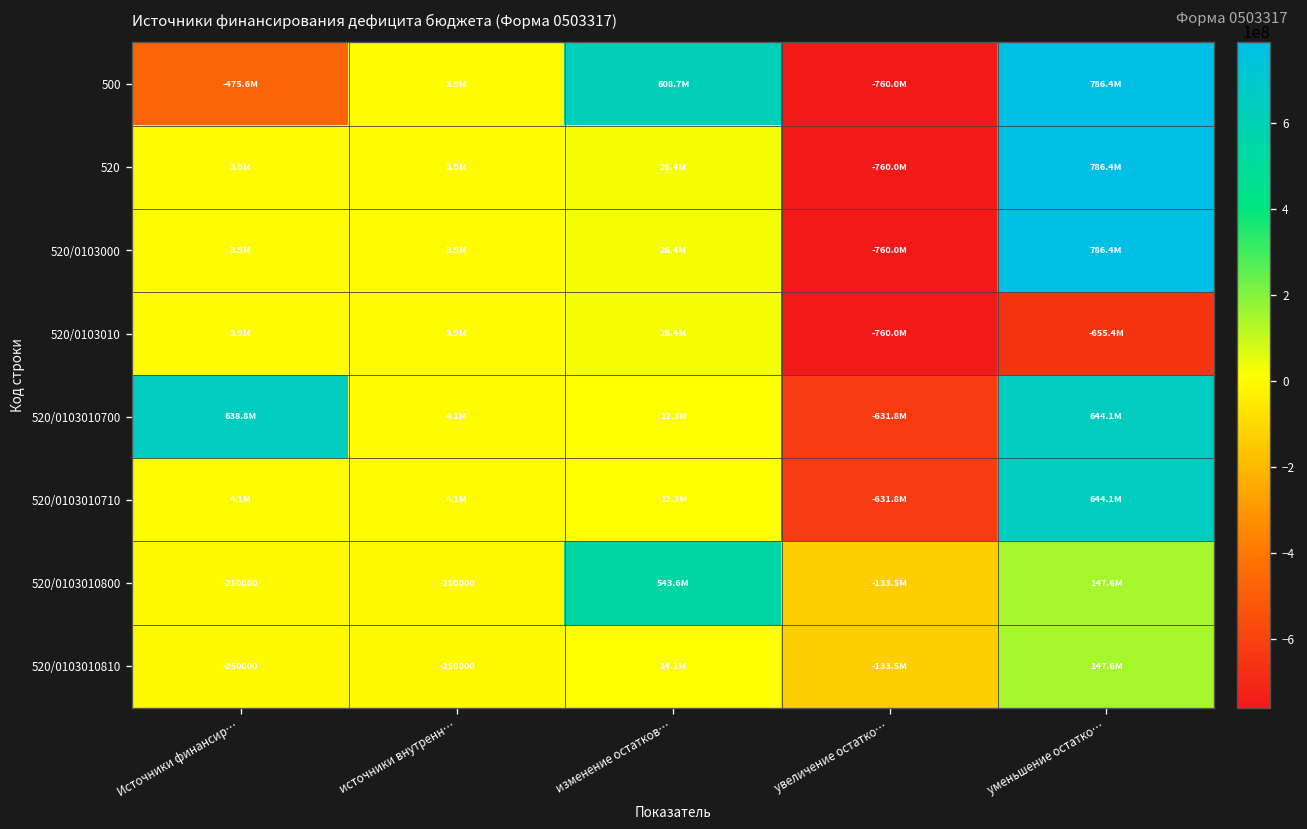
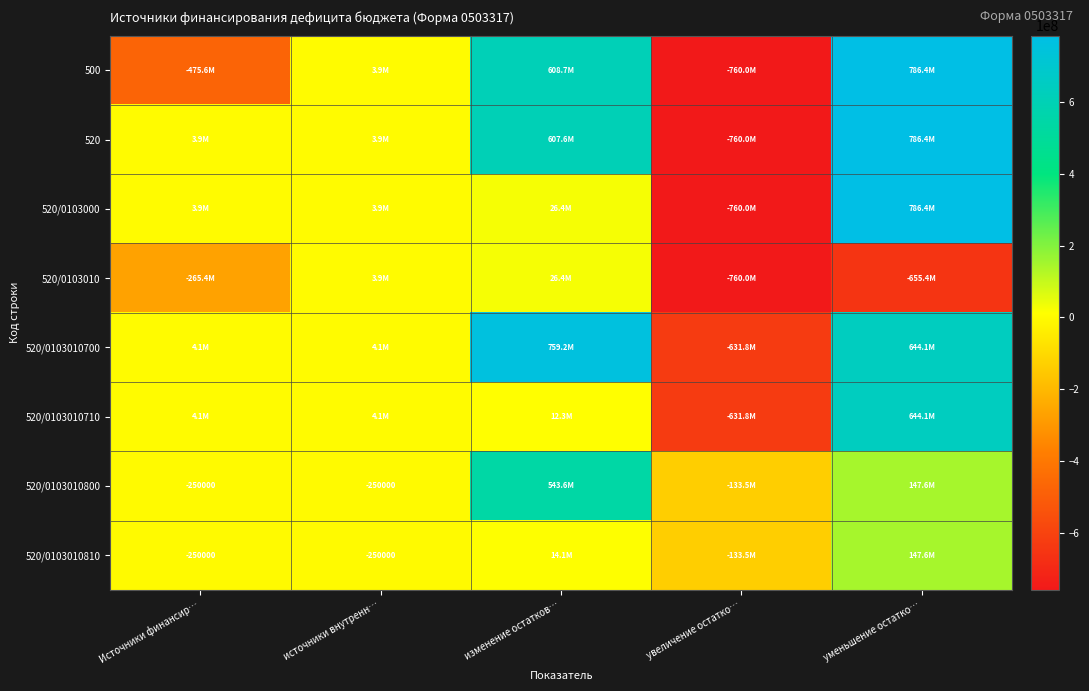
  {
    "500": {
      "Источники финансир…": "-475.6M",
      "источники внутренн…": "3.9M",
      "изменение остатков…": "608.7M",
      "увеличение остатко…": "-760.0M",
      "уменьшение остатко…": "786.4M"
    },
    "520": {
      "Источники финансир…": "3.9M",
      "источники внутренн…": "3.9M",
-     "изменение остатков…": "26.4M",
+     "изменение остатков…": "607.6M",
      "увеличение остатко…": "-760.0M",
      "уменьшение остатко…": "786.4M"
    },
    "520/0103000": {
      "Источники финансир…": "3.9M",
      "источники внутренн…": "3.9M",
      "изменение остатков…": "26.4M",
      "увеличение остатко…": "-760.0M",
      "уменьшение остатко…": "786.4M"
    },
    "520/0103010": {
-     "Источники финансир…": "3.9M",
+     "Источники финансир…": "-265.4M",
      "источники внутренн…": "3.9M",
      "изменение остатков…": "26.4M",
      "увеличение остатко…": "-760.0M",
      "уменьшение остатко…": "-655.4M"
    },
    "520/0103010700": {
-     "Источники финансир…": "638.8M",
+     "Источники финансир…": "4.1M",
      "источники внутренн…": "4.1M",
-     "изменение остатков…": "12.3M",
+     "изменение остатков…": "759.2M",
      "увеличение остатко…": "-631.8M",
      "уменьшение остатко…": "644.1M"
    },
    "520/0103010710": {
      "Источники финансир…": "4.1M",
      "источники внутренн…": "4.1M",
      "изменение остатков…": "12.3M",
      "увеличение остатко…": "-631.8M",
      "уменьшение остатко…": "644.1M"
    },
    "520/0103010800": {
      "Источники финансир…": "-250000",
      "источники внутренн…": "-250000",
      "изменение остатков…": "543.6M",
      "увеличение остатко…": "-133.5M",
      "уменьшение остатко…": "147.6M"
    },
    "520/0103010810": {
      "Источники финансир…": "-250000",
      "источники внутренн…": "-250000",
      "изменение остатков…": "14.1M",
      "увеличение остатко…": "-133.5M",
      "уменьшение остатко…": "147.6M"
    }
  }
